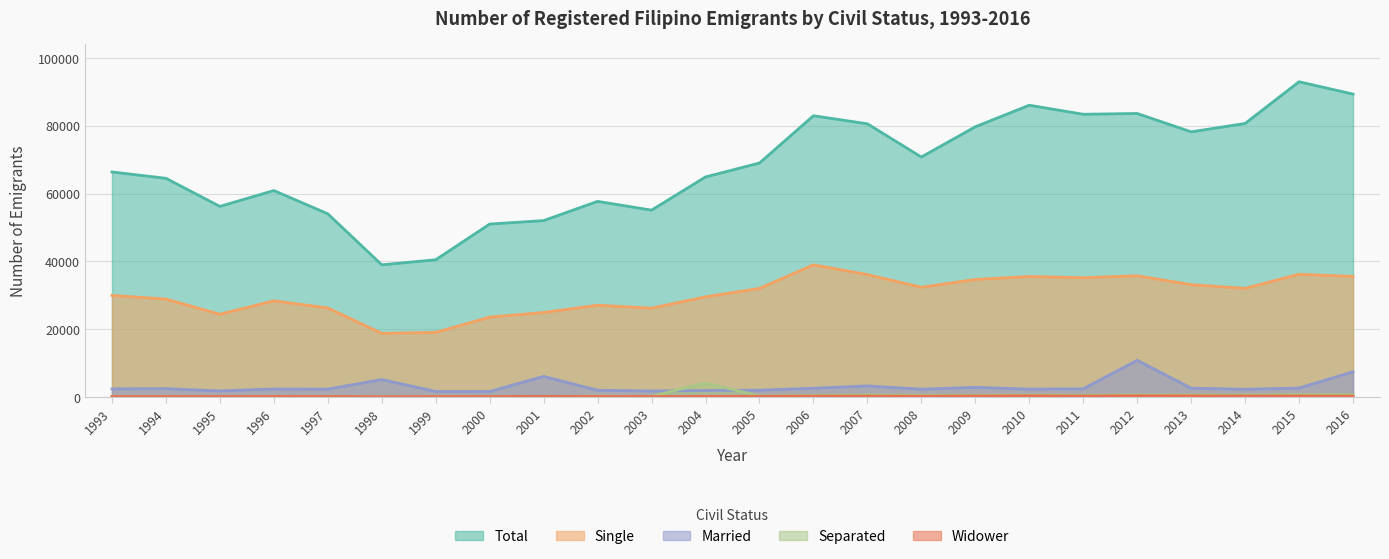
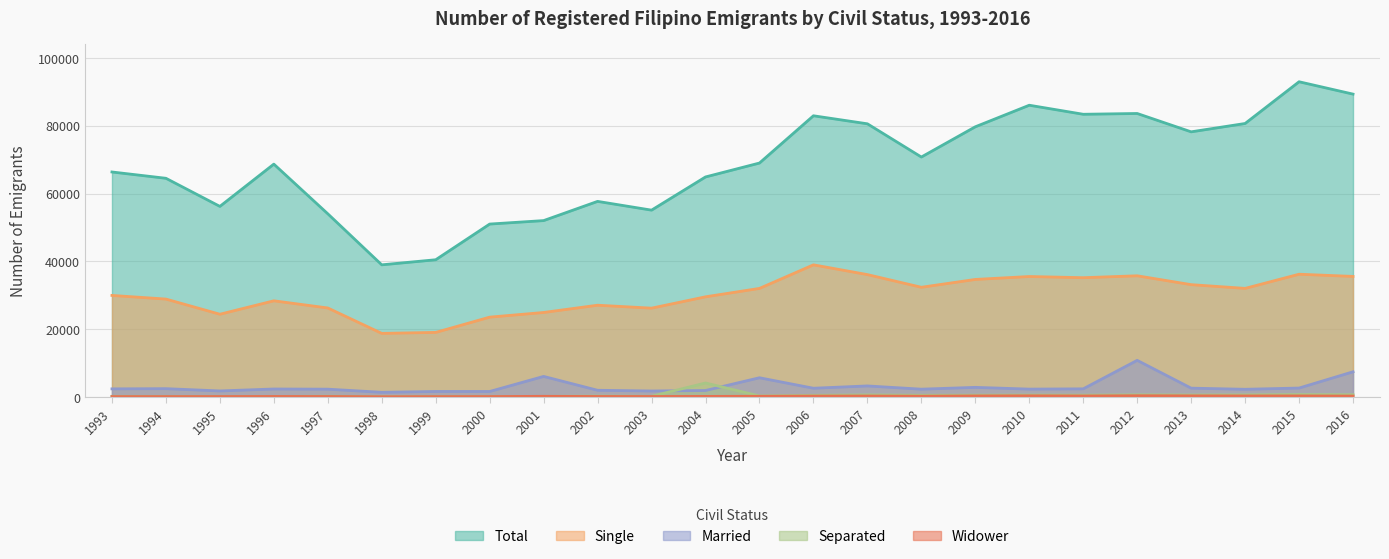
  {
    "Total": {
      "1993": 66000,
      "1994": 65000,
      "1995": 56000,
-     "1996": 61000,
+     "1996": 69000,
      "1997": 54000,
      "1998": 39000,
      "1999": 41000,
      "2000": 51000,
      "2001": 52000,
      "2002": 58000,
      "2003": 55000,
      "2004": 65000,
      "2005": 69000,
      "2006": 83000,
      "2007": 81000,
      "2008": 71000,
      "2009": 80000,
      "2010": 86000,
      "2011": 83000,
      "2012": 84000,
      "2013": 78000,
      "2014": 81000,
      "2015": 93000,
      "2016": 89000
    },
    "Married": {
      "1993": 2000,
      "1994": 2000,
      "1995": 2000,
      "1996": 2000,
      "1997": 2000,
-     "1998": 5000,
+     "1998": 1000,
      "1999": 2000,
      "2000": 2000,
      "2001": 6000,
      "2002": 2000,
      "2003": 2000,
      "2004": 2000,
-     "2005": 2000,
+     "2005": 6000,
      "2006": 3000,
      "2007": 3000,
      "2008": 2000,
      "2009": 3000,
      "2010": 2000,
      "2011": 2000,
      "2012": 11000,
      "2013": 3000,
      "2014": 2000,
      "2015": 3000,
      "2016": 7000
    },
    "Separated": {
      "2004": 4000
    }
  }
